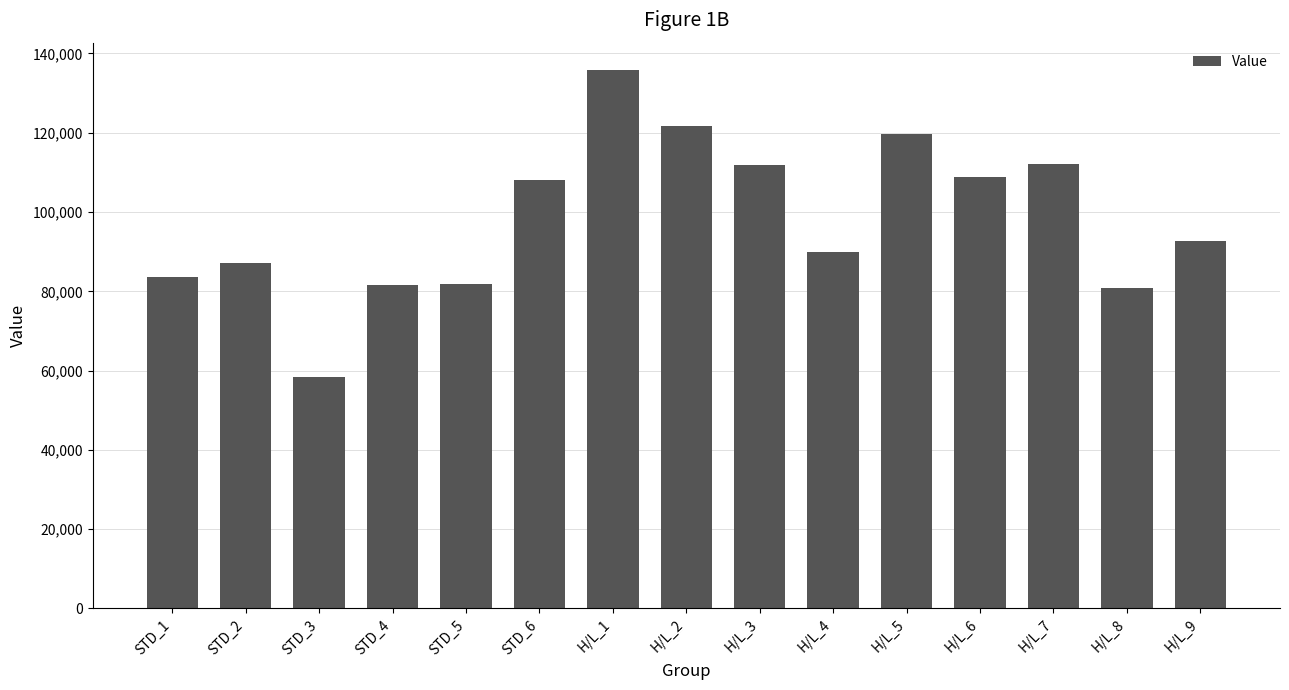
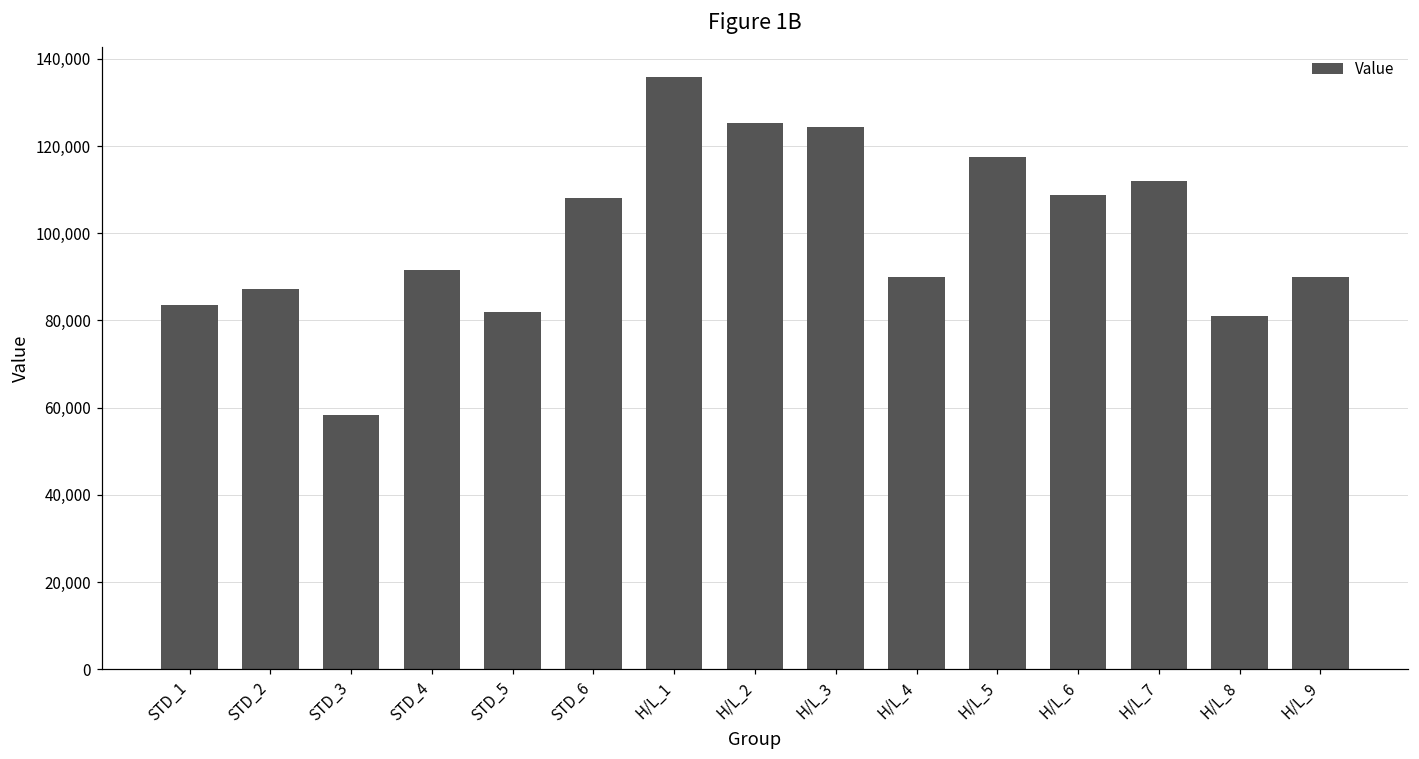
  {
    "STD_1": "84,000",
    "STD_2": "87,000",
    "STD_3": "58,000",
-   "STD_4": "82,000",
+   "STD_4": "92,000",
    "STD_5": "82,000",
    "STD_6": "108,000",
    "H/L_1": "136,000",
-   "H/L_2": "122,000",
-   "H/L_3": "112,000",
+   "H/L_2": "125,000",
+   "H/L_3": "124,000",
    "H/L_4": "90,000",
-   "H/L_5": "120,000",
+   "H/L_5": "118,000",
    "H/L_6": "109,000",
    "H/L_7": "112,000",
    "H/L_8": "81,000",
-   "H/L_9": "93,000"
+   "H/L_9": "90,000"
  }
